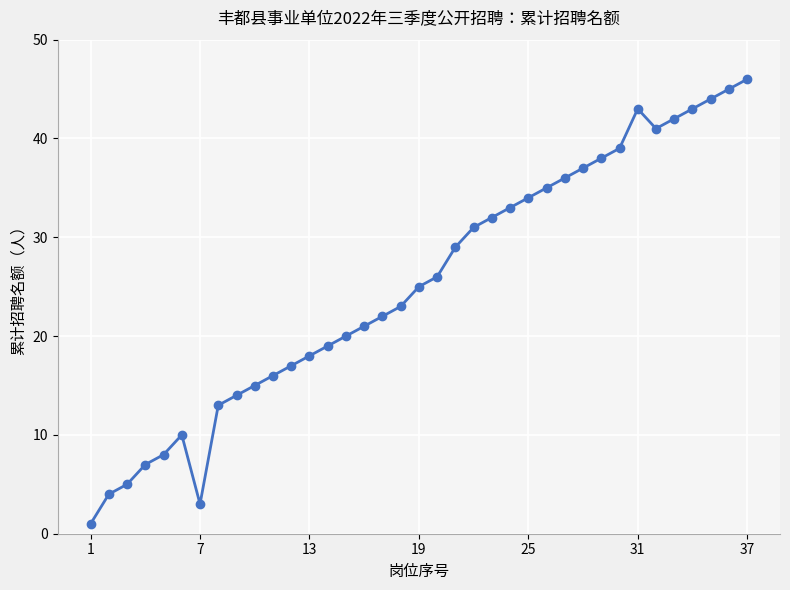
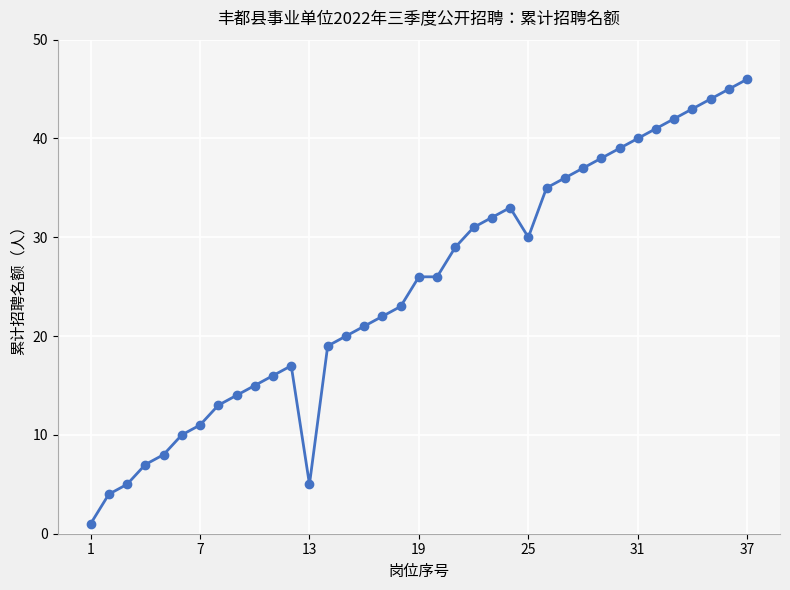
  {
    "1": 1,
-   "7": 3,
-   "13": 18,
-   "19": 25,
-   "25": 34,
-   "31": 43,
+   "7": 11,
+   "13": 5,
+   "19": 26,
+   "25": 30,
+   "31": 40,
    "37": 46
  }
